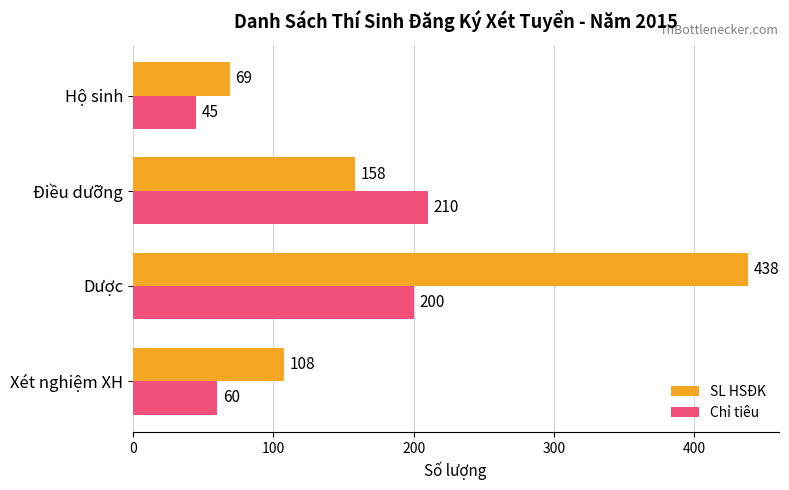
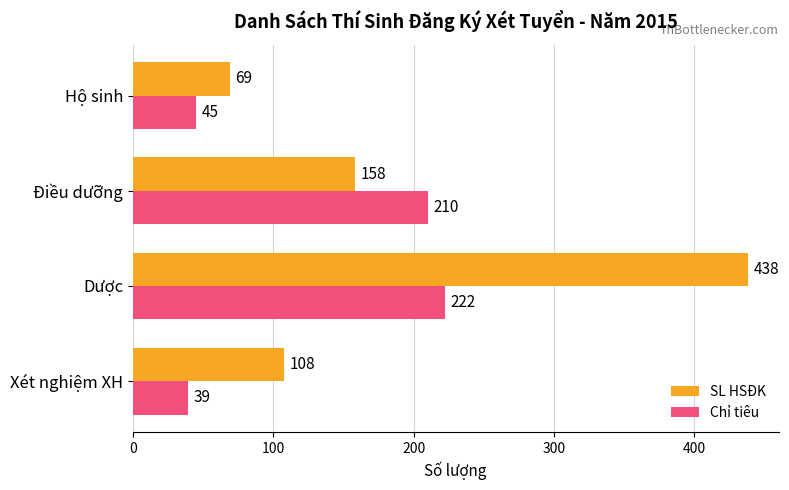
  {
    "SL HSĐK": {
      "Hộ sinh": 69,
      "Điều dưỡng": 158,
      "Dược": 438,
      "Xét nghiệm XH": 108
    },
    "Chỉ tiêu": {
      "Hộ sinh": 45,
      "Điều dưỡng": 210,
-     "Dược": 200,
-     "Xét nghiệm XH": 60
+     "Dược": 222,
+     "Xét nghiệm XH": 39
    }
  }
